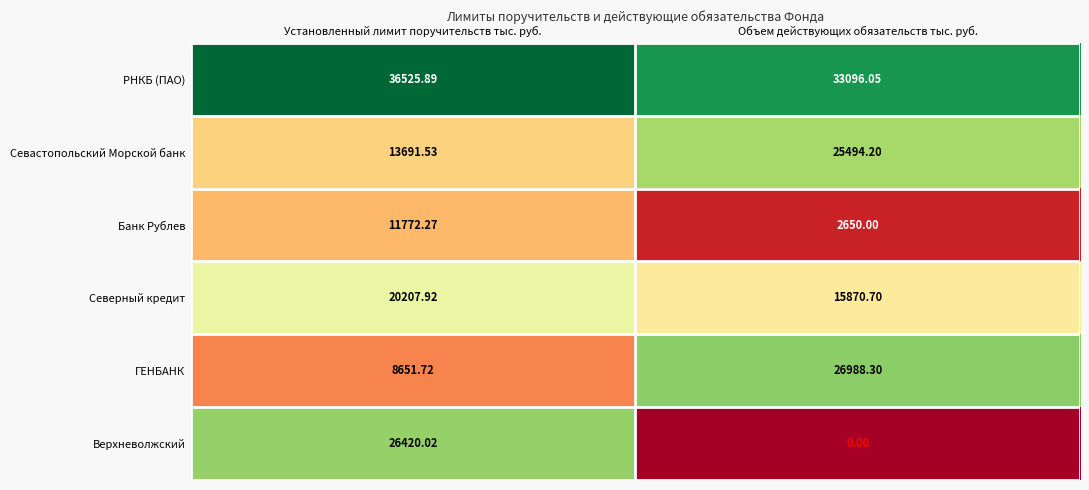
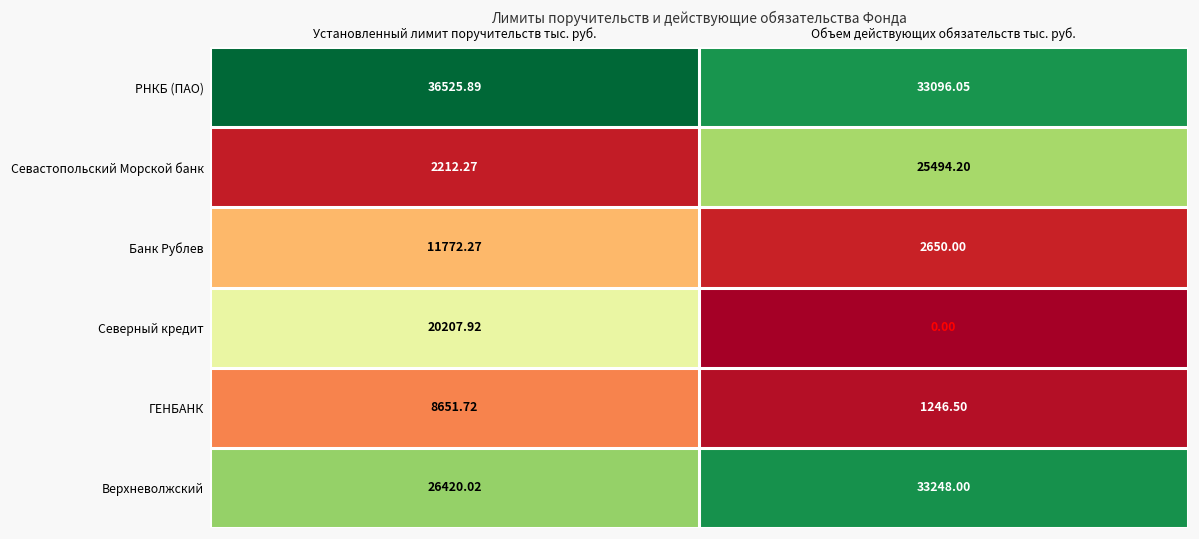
  {
    "РНКБ (ПАО)": {
      "Установленный лимит поручительств тыс. руб.": 36525.89,
      "Объем действующих обязательств тыс. руб.": 33096.05
    },
    "Севастопольский Морской банк": {
-     "Установленный лимит поручительств тыс. руб.": 13691.53,
+     "Установленный лимит поручительств тыс. руб.": 2212.27,
      "Объем действующих обязательств тыс. руб.": 25494.20
    },
    "Банк Рублев": {
      "Установленный лимит поручительств тыс. руб.": 11772.27,
      "Объем действующих обязательств тыс. руб.": 2650.00
    },
    "Северный кредит": {
      "Установленный лимит поручительств тыс. руб.": 20207.92,
-     "Объем действующих обязательств тыс. руб.": 15870.70
+     "Объем действующих обязательств тыс. руб.": 0.00
    },
    "ГЕНБАНК": {
      "Установленный лимит поручительств тыс. руб.": 8651.72,
-     "Объем действующих обязательств тыс. руб.": 26988.30
+     "Объем действующих обязательств тыс. руб.": 1246.50
    },
    "Верхневолжский": {
      "Установленный лимит поручительств тыс. руб.": 26420.02,
-     "Объем действующих обязательств тыс. руб.": 0.00
+     "Объем действующих обязательств тыс. руб.": 33248.00
    }
  }
